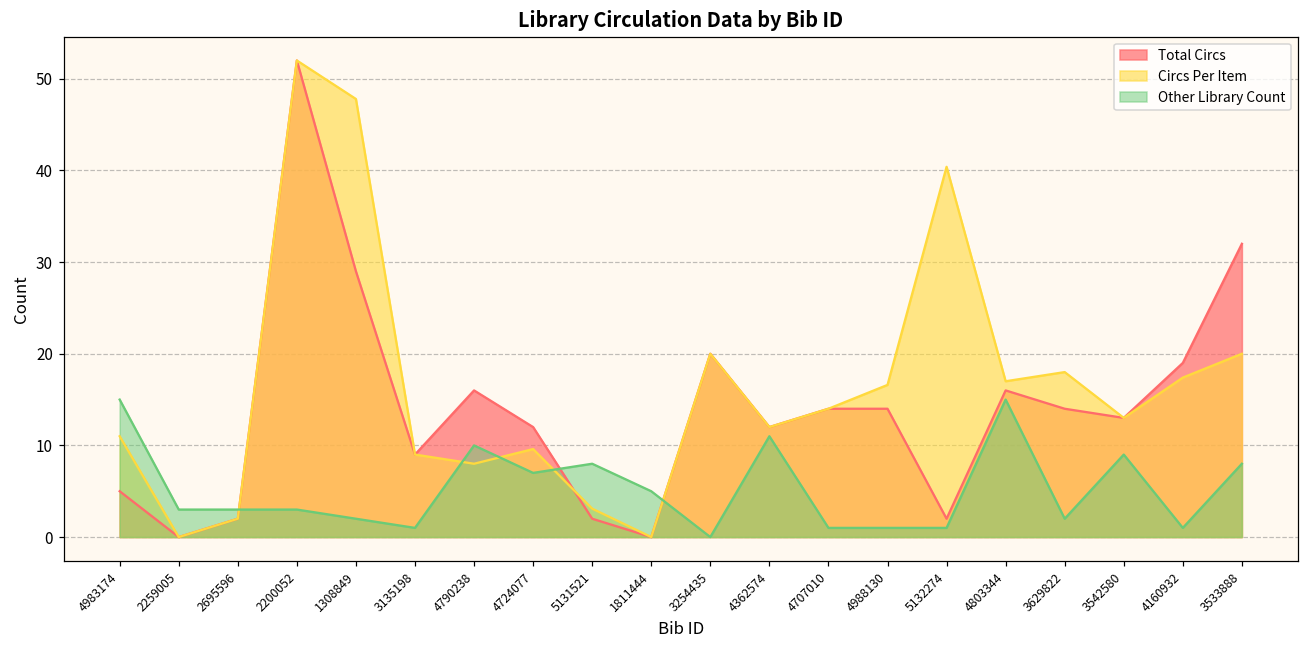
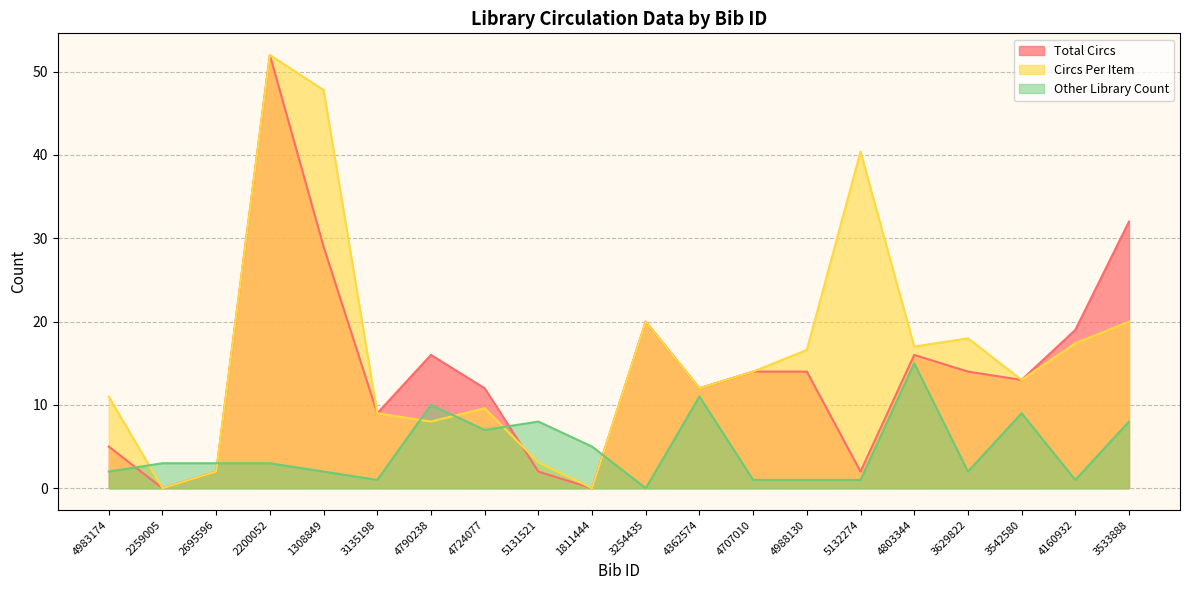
  {
    "Total Circs": {
      "4983174": 5,
      "1308849": 29,
      "4790238": 16,
      "4724077": 12,
      "5131521": 2,
      "4988130": 14,
      "5132274": 2,
      "4803344": 16,
      "3629822": 14,
      "4160932": 19,
      "3533888": 32
    },
    "Circs Per Item": {
      "4983174": 11,
      "1308849": 48,
      "4790238": 8,
      "4724077": 10,
      "5131521": 3,
      "4988130": 17,
      "5132274": 40,
      "4803344": 17,
      "3629822": 18,
      "4160932": 17,
      "3533888": 20
    },
    "Other Library Count": {
-     "4983174": 15,
+     "4983174": 2,
      "2259005": 3,
      "2695596": 3,
      "2200052": 3,
      "1308849": 2,
      "3135198": 1,
      "4790238": 10,
      "4724077": 7,
      "5131521": 8,
      "1811444": 5,
      "3254435": 0,
      "4362574": 11,
      "4707010": 1,
      "4988130": 1,
      "5132274": 1,
      "4803344": 15,
      "3629822": 2,
      "3542580": 9,
      "4160932": 1,
      "3533888": 8
    }
  }
